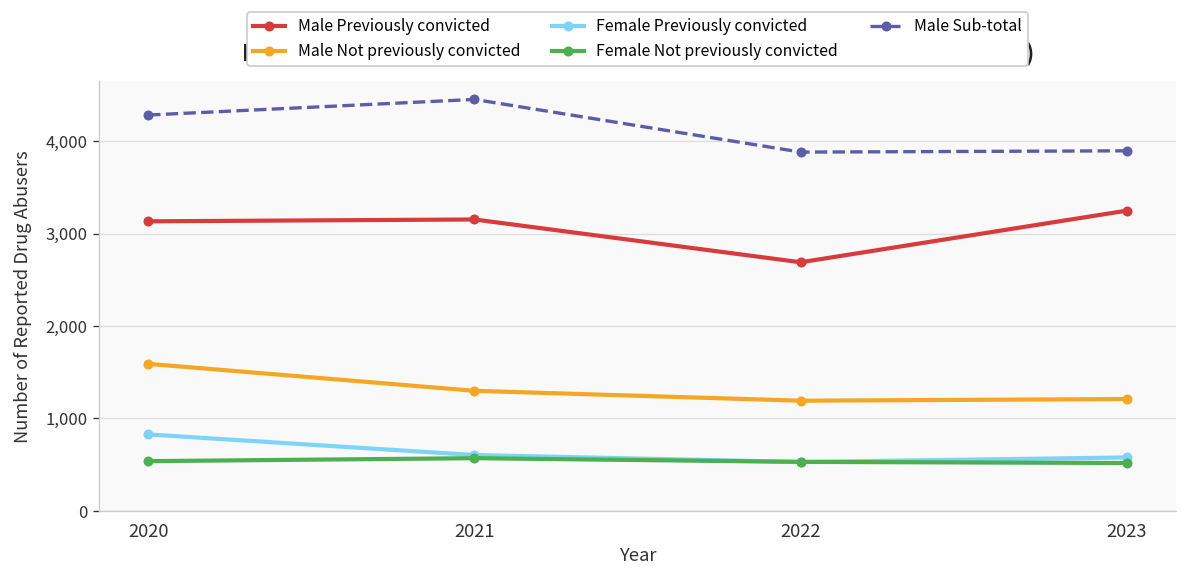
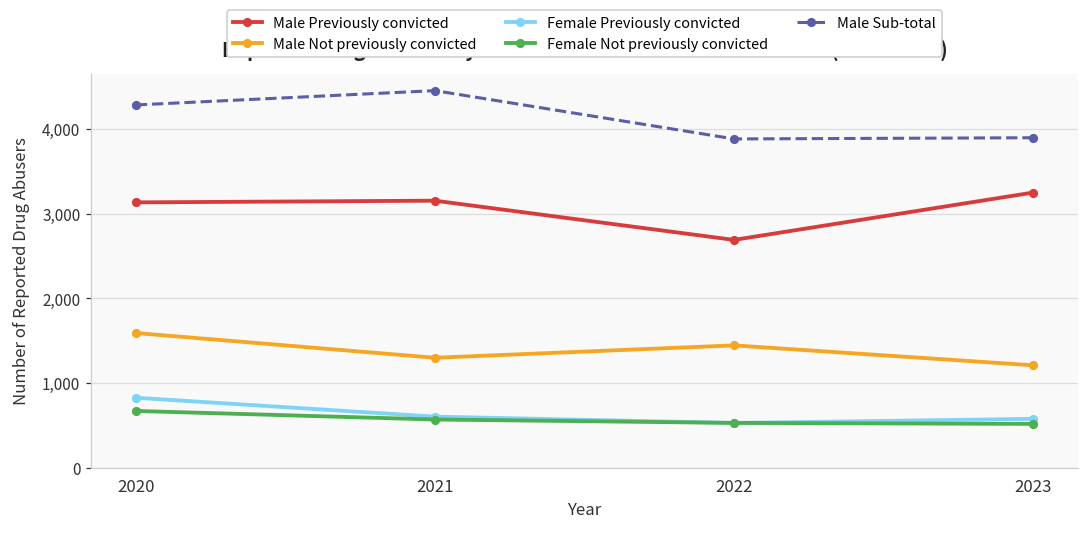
  {
    "Male Previously convicted": {
      "2020": "3,100",
      "2021": "3,200",
      "2022": "2,700",
      "2023": "3,200"
    },
    "Male Not previously convicted": {
      "2020": "1,600",
      "2021": "1,300",
-     "2022": "1,200",
+     "2022": "1,400",
      "2023": "1,200"
    },
    "Female Previously convicted": {
      "2020": "800",
      "2021": "600",
      "2023": "600"
    },
    "Female Not previously convicted": {
-     "2020": "500",
+     "2020": "700",
      "2021": "600",
      "2023": "500"
    },
    "Male Sub-total": {
      "2020": "4,300",
      "2021": "4,500",
      "2022": "3,900",
      "2023": "3,900"
    }
  }
